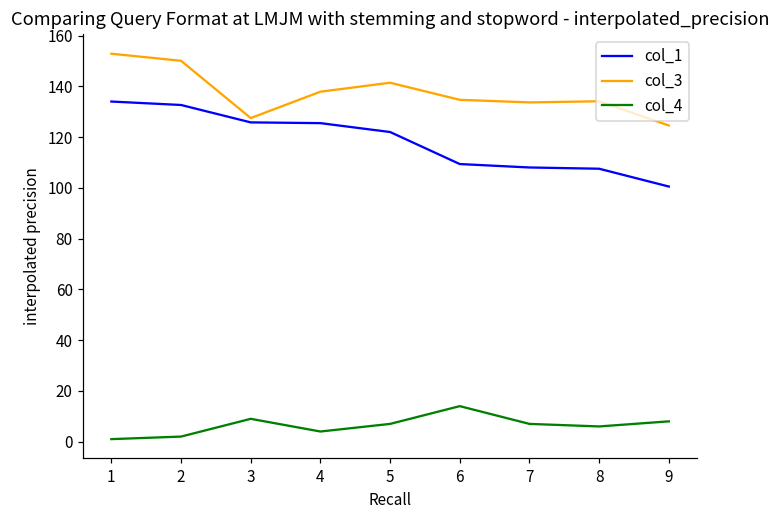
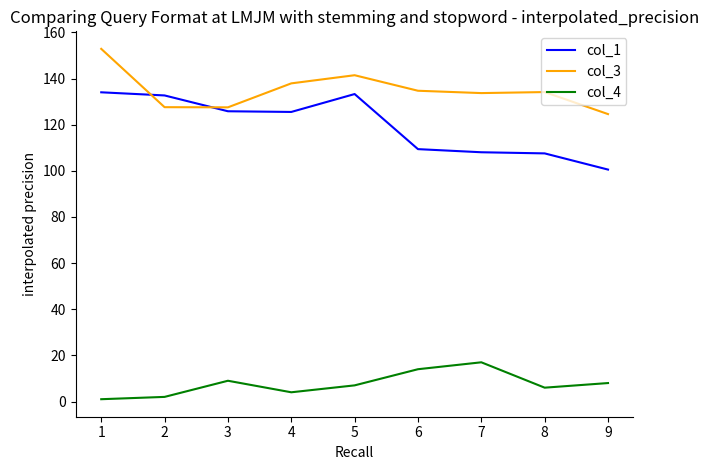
  {
    "col_1": {
      "1": 134,
      "2": 133,
      "3": 126,
      "4": 126,
-     "5": 122,
+     "5": 133,
      "6": 109,
      "7": 108,
      "8": 108,
      "9": 101
    },
    "col_3": {
      "1": 153,
-     "2": 150,
+     "2": 128,
      "3": 128,
      "4": 138,
      "5": 141,
      "6": 135,
      "7": 134,
      "9": 125
    },
    "col_4": {
      "1": 1,
      "2": 2,
      "3": 9,
      "4": 4,
      "5": 7,
      "6": 14,
-     "7": 7,
+     "7": 17,
      "8": 6,
      "9": 8
    }
  }
